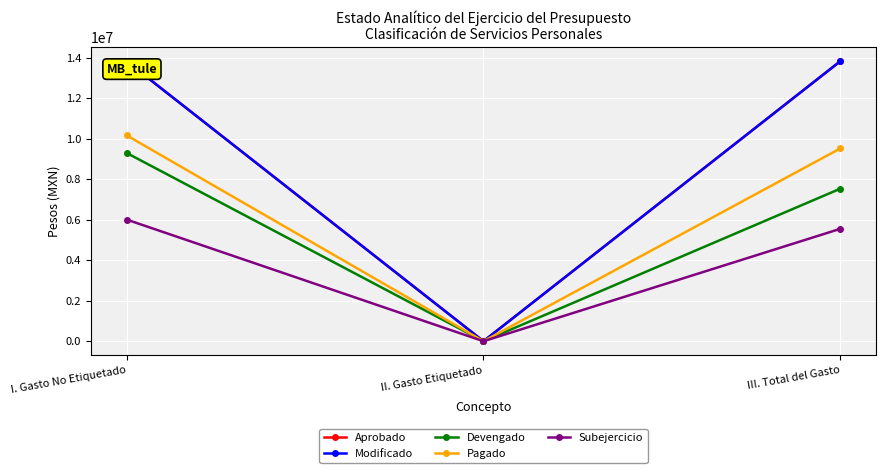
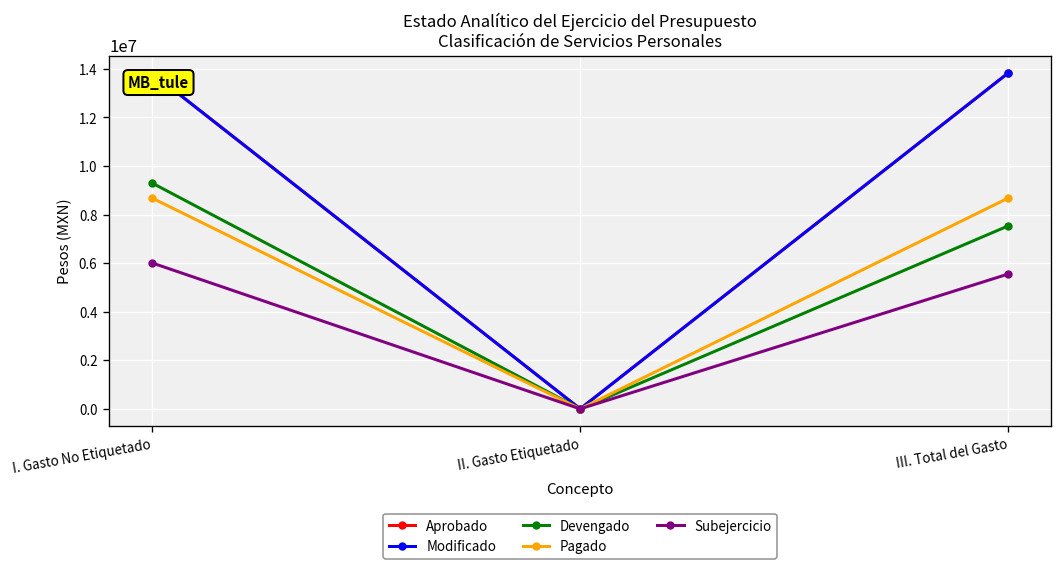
  {
    "Modificado": {
      "III. Total del Gasto": 13800000
    },
    "Devengado": {
      "I. Gasto No Etiquetado": 9300000,
      "III. Total del Gasto": 7500000
    },
    "Pagado": {
-     "I. Gasto No Etiquetado": 10200000,
-     "III. Total del Gasto": 9500000
+     "I. Gasto No Etiquetado": 8700000,
+     "III. Total del Gasto": 8700000
    },
    "Subejercicio": {
      "I. Gasto No Etiquetado": 6000000,
      "III. Total del Gasto": 5600000
    }
  }
